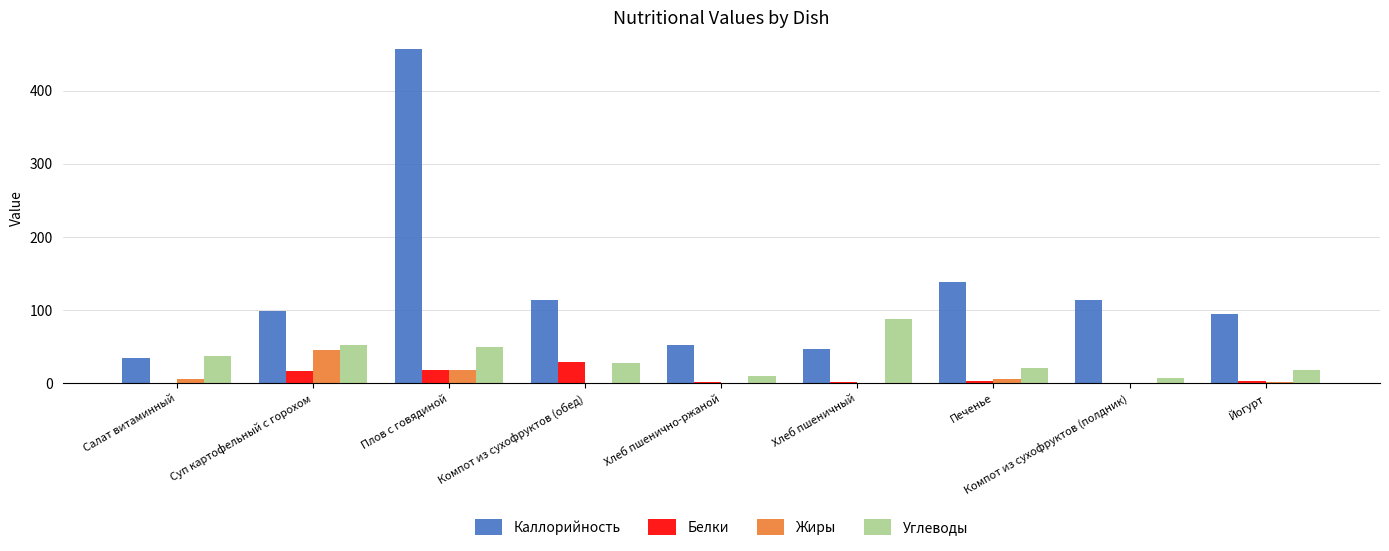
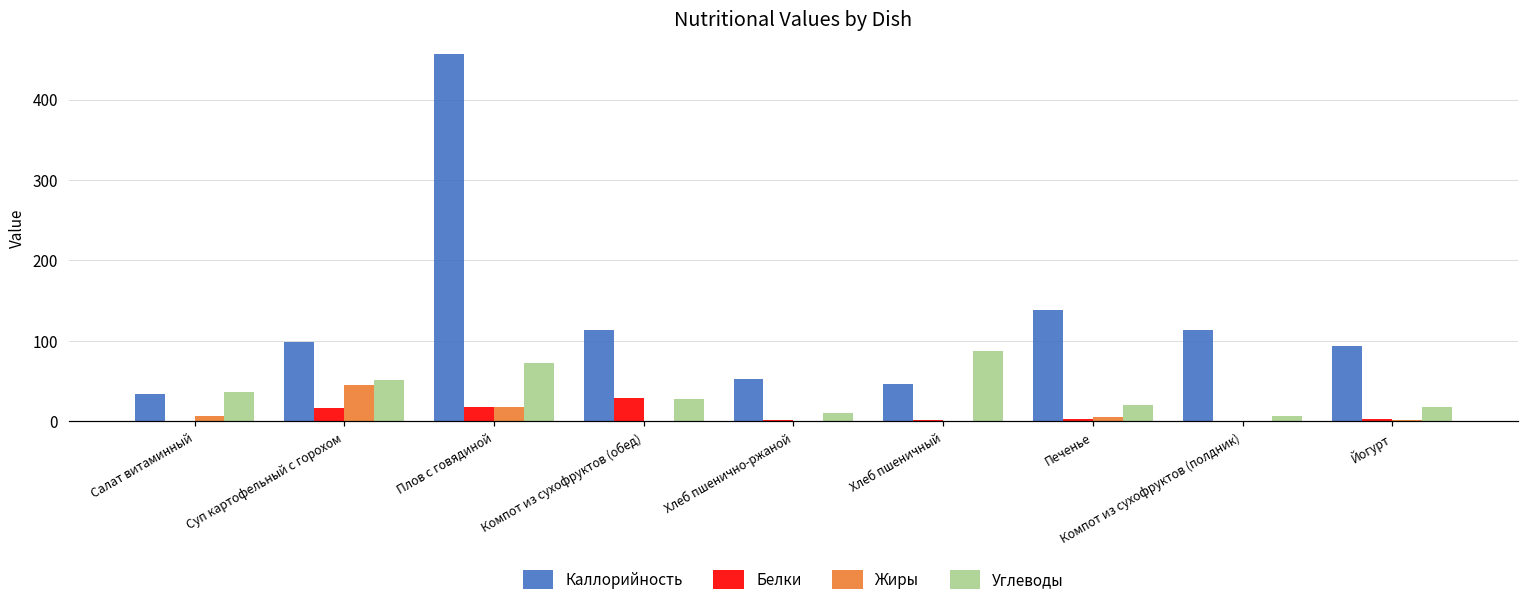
  {
    "Каллорийность": {
      "Салат витаминный": 30,
      "Суп картофельный с горохом": 100,
      "Плов с говядиной": 460,
      "Компот из сухофруктов (обед)": 110,
      "Хлеб пшенично-ржаной": 50,
      "Хлеб пшеничный": 50,
      "Печенье": 140,
      "Компот из сухофруктов (полдник)": 110,
      "Йогурт": 90
    },
    "Белки": {
      "Суп картофельный с горохом": 20,
      "Плов с говядиной": 20,
      "Компот из сухофруктов (обед)": 30
    },
    "Жиры": {
      "Салат витаминный": 10,
      "Суп картофельный с горохом": 50,
      "Плов с говядиной": 20,
      "Компот из сухофруктов (обед)": 0,
      "Печенье": 10,
      "Компот из сухофруктов (полдник)": 0
    },
    "Углеводы": {
      "Салат витаминный": 40,
      "Суп картофельный с горохом": 50,
-     "Плов с говядиной": 50,
+     "Плов с говядиной": 70,
      "Компот из сухофруктов (обед)": 30,
      "Хлеб пшенично-ржаной": 10,
      "Хлеб пшеничный": 90,
      "Печенье": 20,
      "Компот из сухофруктов (полдник)": 10,
      "Йогурт": 20
    }
  }
